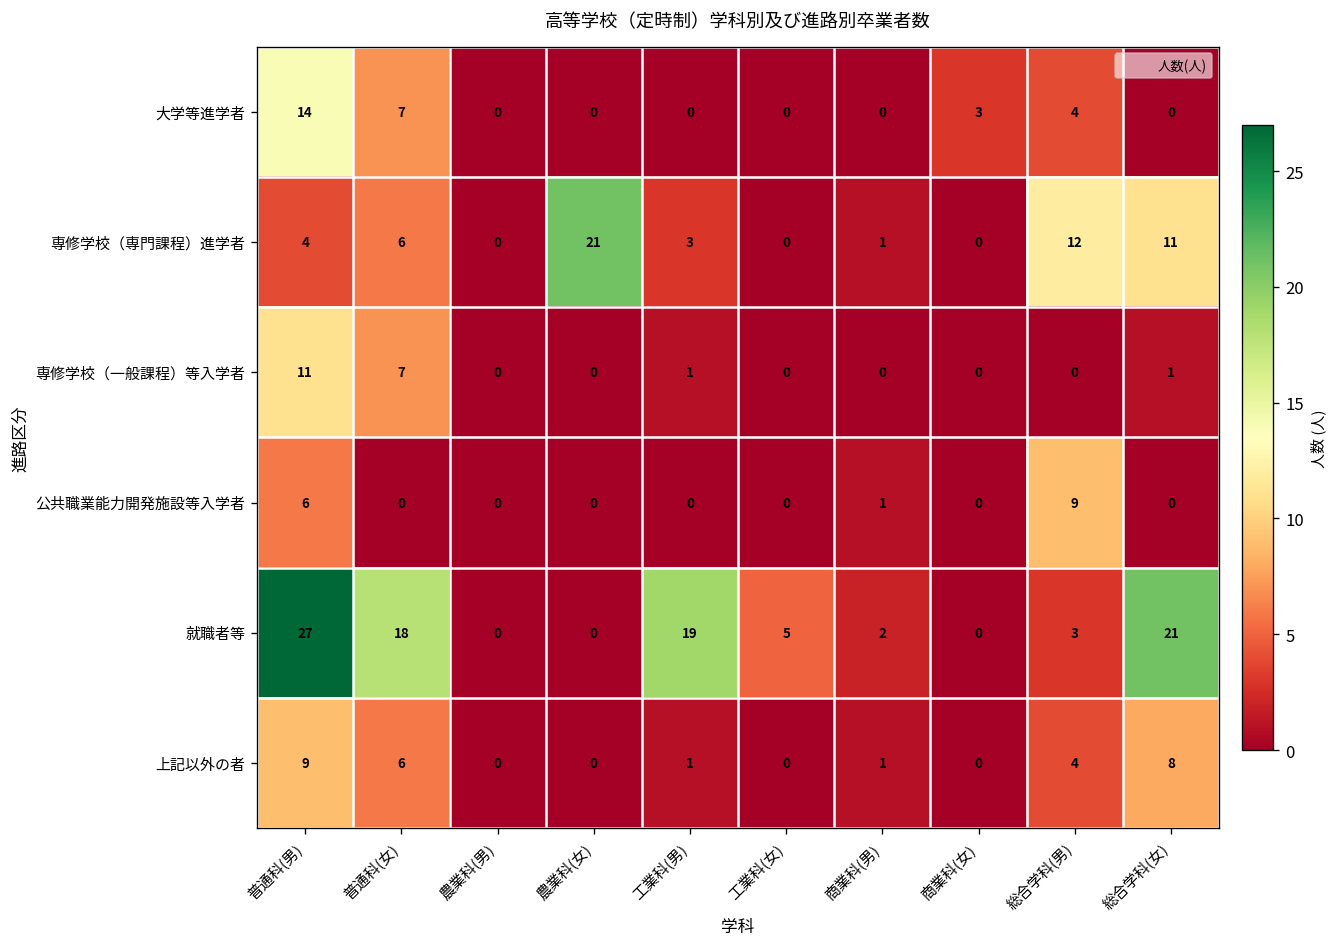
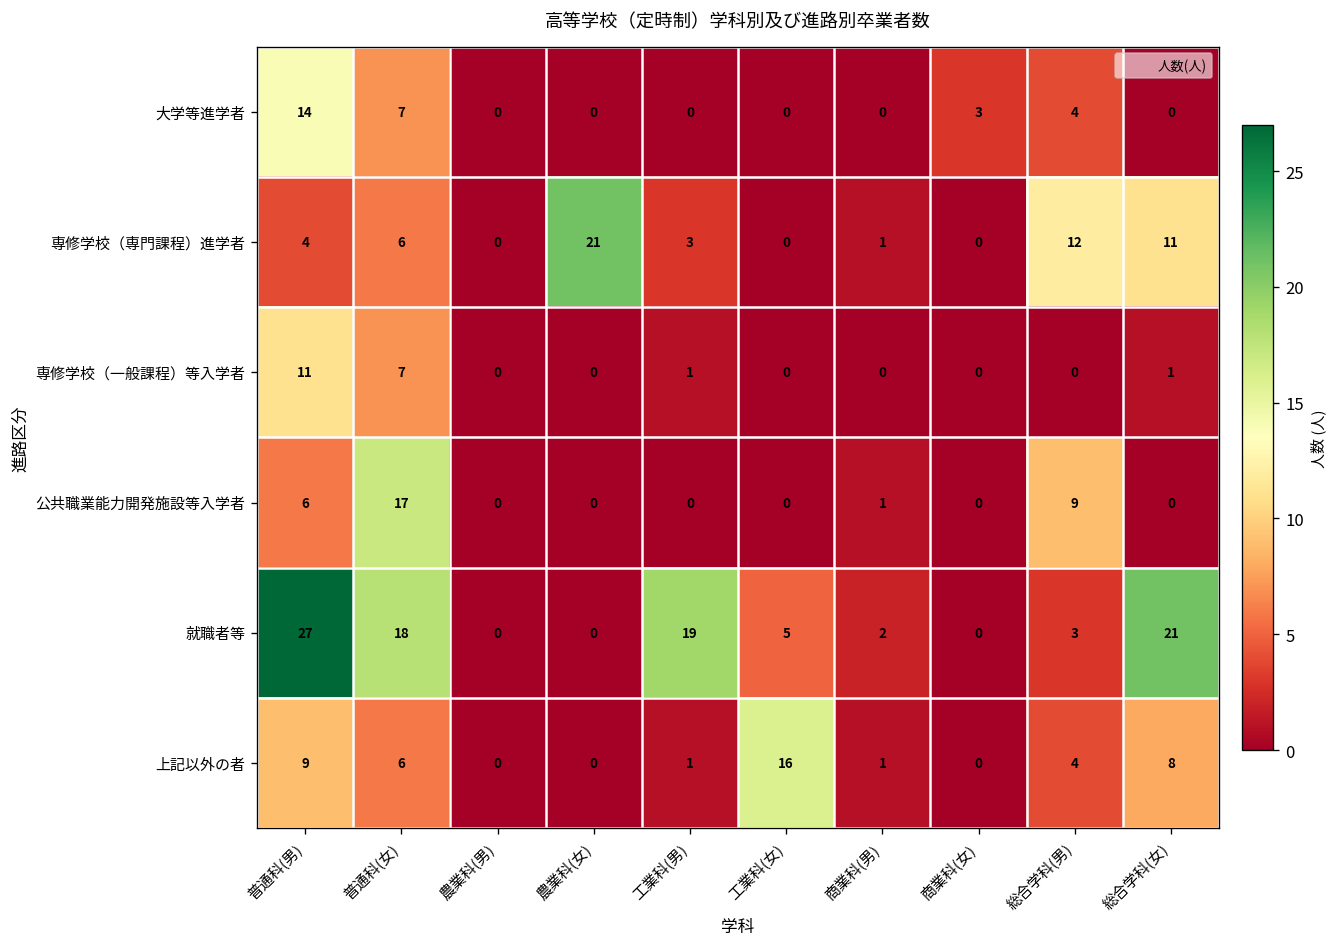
  {
    "大学等進学者": {
      "普通科(男)": 14,
      "普通科(女)": 7,
      "農業科(男)": 0,
      "農業科(女)": 0,
      "工業科(男)": 0,
      "工業科(女)": 0,
      "商業科(男)": 0,
      "商業科(女)": 3,
      "総合学科(男)": 4,
      "総合学科(女)": 0
    },
    "専修学校（専門課程）進学者": {
      "普通科(男)": 4,
      "普通科(女)": 6,
      "農業科(男)": 0,
      "農業科(女)": 21,
      "工業科(男)": 3,
      "工業科(女)": 0,
      "商業科(男)": 1,
      "商業科(女)": 0,
      "総合学科(男)": 12,
      "総合学科(女)": 11
    },
    "専修学校（一般課程）等入学者": {
      "普通科(男)": 11,
      "普通科(女)": 7,
      "農業科(男)": 0,
      "農業科(女)": 0,
      "工業科(男)": 1,
      "工業科(女)": 0,
      "商業科(男)": 0,
      "商業科(女)": 0,
      "総合学科(男)": 0,
      "総合学科(女)": 1
    },
    "公共職業能力開発施設等入学者": {
      "普通科(男)": 6,
-     "普通科(女)": 0,
+     "普通科(女)": 17,
      "農業科(男)": 0,
      "農業科(女)": 0,
      "工業科(男)": 0,
      "工業科(女)": 0,
      "商業科(男)": 1,
      "商業科(女)": 0,
      "総合学科(男)": 9,
      "総合学科(女)": 0
    },
    "就職者等": {
      "普通科(男)": 27,
      "普通科(女)": 18,
      "農業科(男)": 0,
      "農業科(女)": 0,
      "工業科(男)": 19,
      "工業科(女)": 5,
      "商業科(男)": 2,
      "商業科(女)": 0,
      "総合学科(男)": 3,
      "総合学科(女)": 21
    },
    "上記以外の者": {
      "普通科(男)": 9,
      "普通科(女)": 6,
      "農業科(男)": 0,
      "農業科(女)": 0,
      "工業科(男)": 1,
-     "工業科(女)": 0,
+     "工業科(女)": 16,
      "商業科(男)": 1,
      "商業科(女)": 0,
      "総合学科(男)": 4,
      "総合学科(女)": 8
    }
  }
